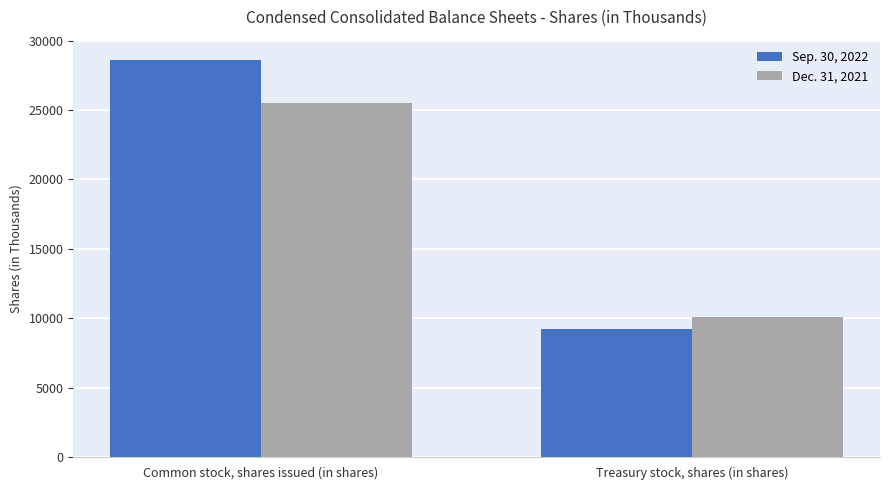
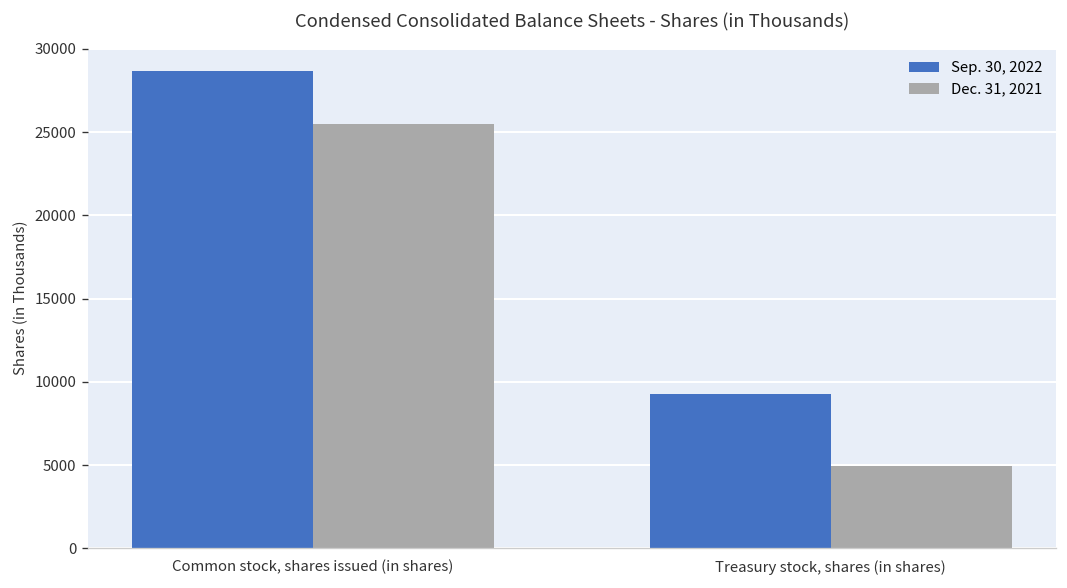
  {
    "Sep. 30, 2022": {
      "Common stock, shares issued (in shares)": 28600,
      "Treasury stock, shares (in shares)": 9300
    },
    "Dec. 31, 2021": {
      "Common stock, shares issued (in shares)": 25500,
-     "Treasury stock, shares (in shares)": 10100
+     "Treasury stock, shares (in shares)": 5000
    }
  }
